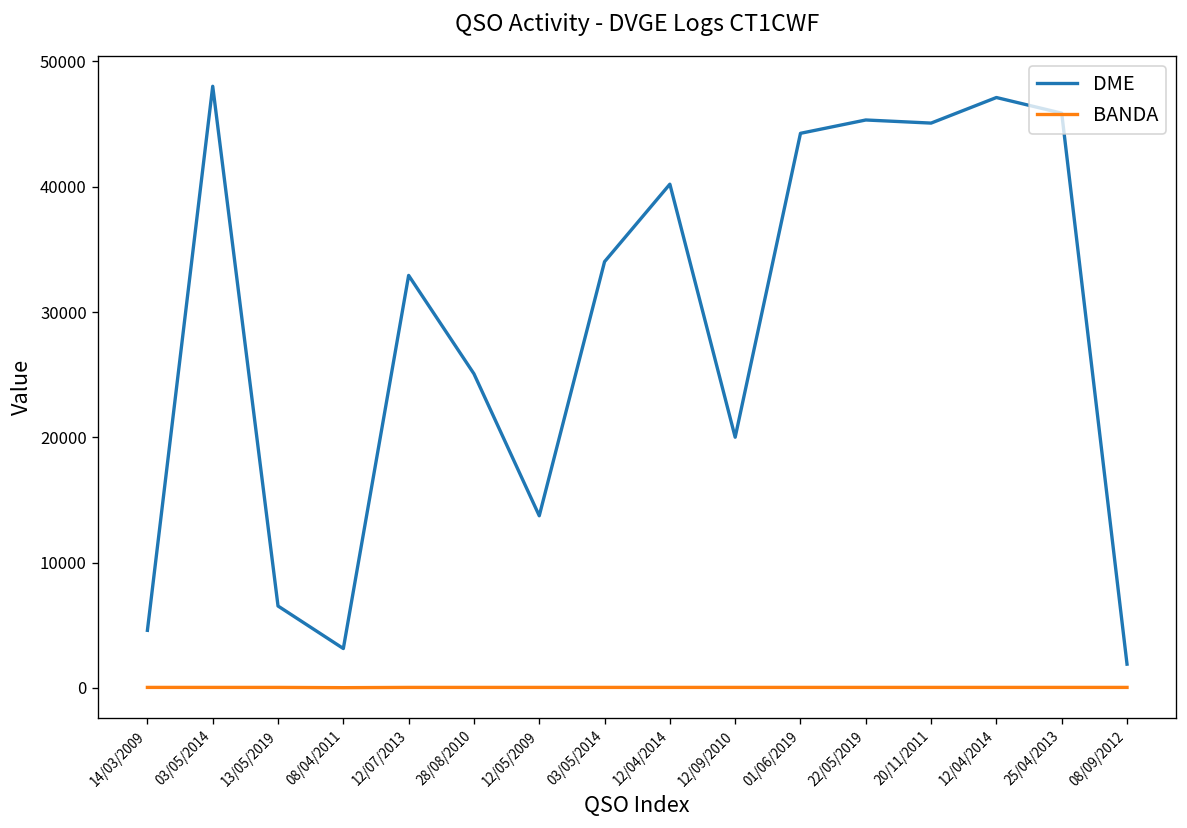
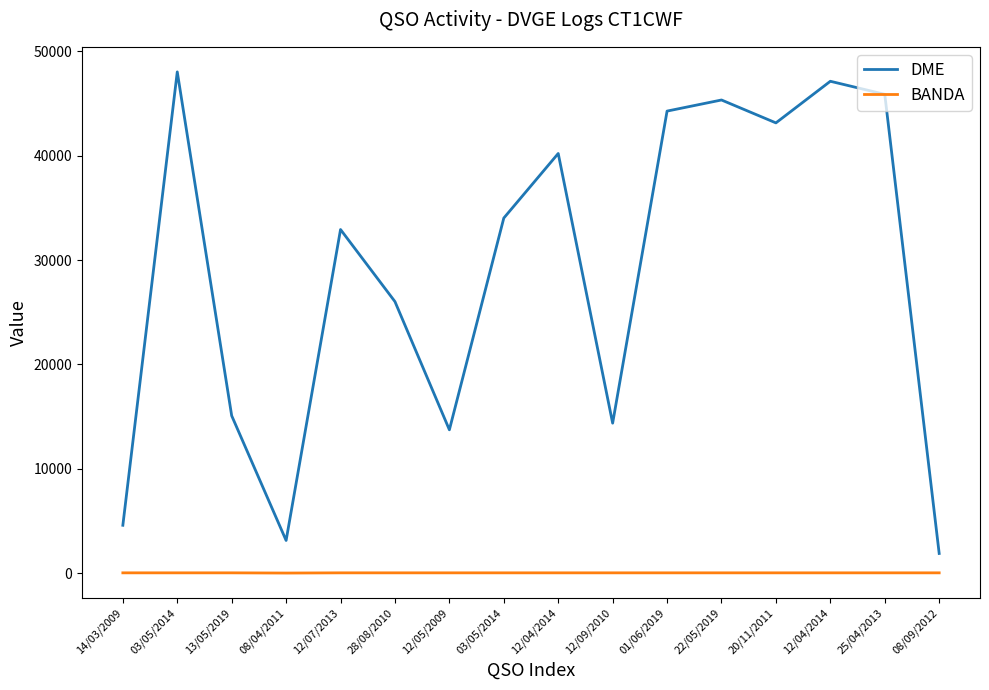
  {
    "DME": {
      "14/03/2009": 4600,
-     "13/05/2019": 6500,
+     "13/05/2019": 15100,
      "08/04/2011": 3100,
      "12/07/2013": 32900,
-     "28/08/2010": 25100,
+     "28/08/2010": 26000,
      "12/05/2009": 13700,
-     "12/09/2010": 20000,
+     "12/09/2010": 14400,
      "01/06/2019": 44300,
      "22/05/2019": 45300,
-     "20/11/2011": 45100,
+     "20/11/2011": 43100,
      "08/09/2012": 1900
    },
    "BANDA": {
      "14/03/2009": 0,
      "13/05/2019": 0,
      "08/04/2011": 0,
      "12/07/2013": 0,
      "28/08/2010": 0,
      "12/05/2009": 0,
      "12/09/2010": 0,
      "01/06/2019": 0,
      "22/05/2019": 0,
      "20/11/2011": 0,
      "25/04/2013": 0,
      "08/09/2012": 0
    }
  }
